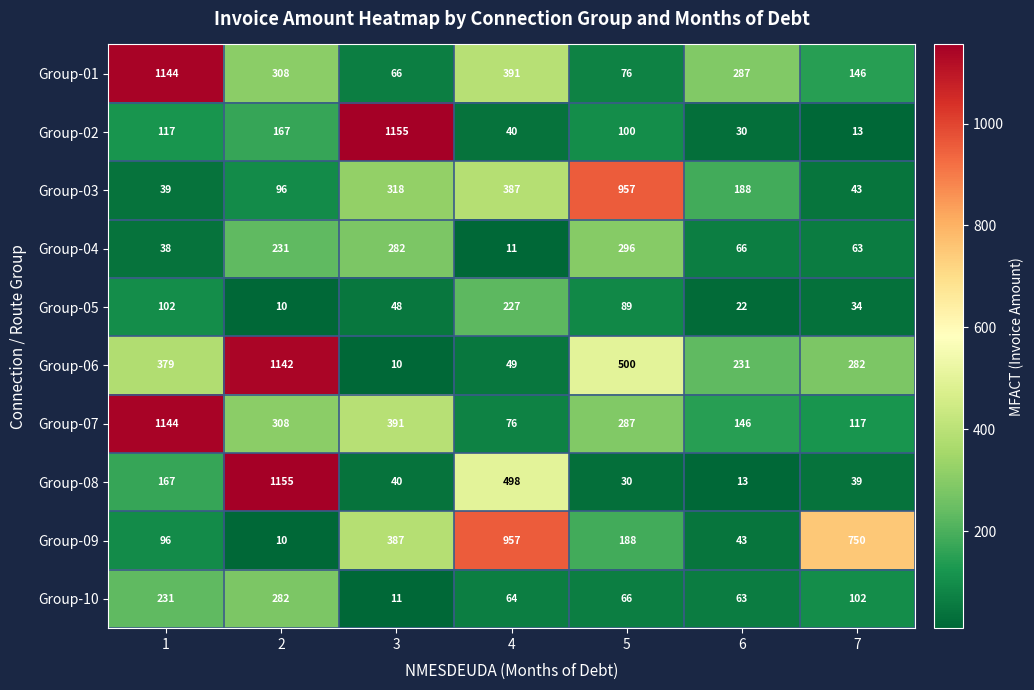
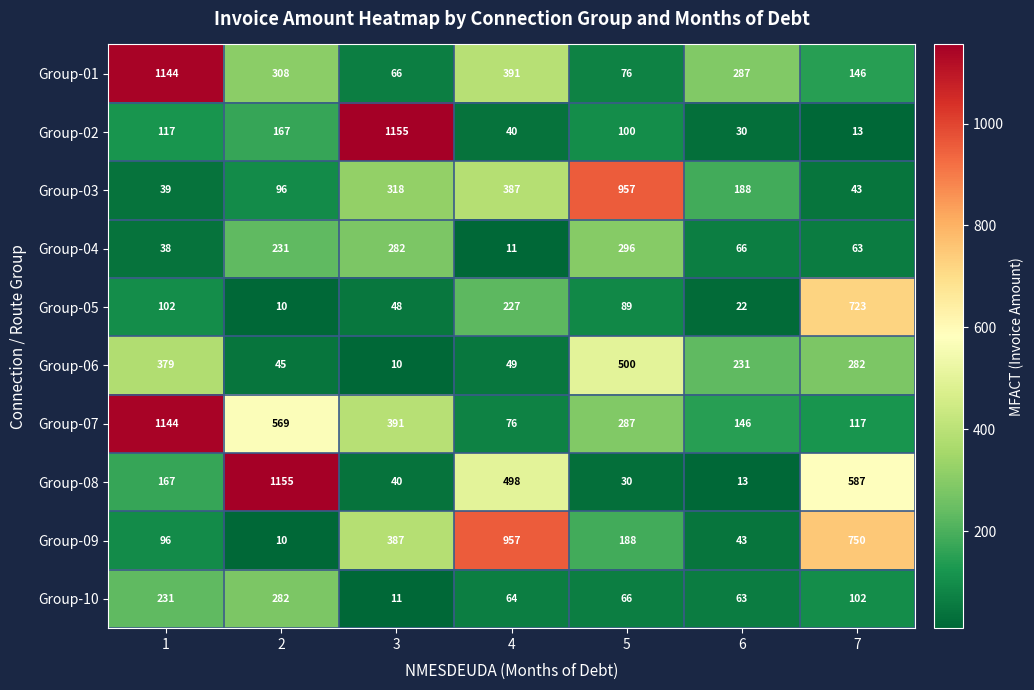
  {
    "Group-01": {
      "1": 1144,
      "2": 308,
      "3": 66,
      "4": 391,
      "5": 76,
      "6": 287,
      "7": 146
    },
    "Group-02": {
      "1": 117,
      "2": 167,
      "3": 1155,
      "4": 40,
      "5": 100,
      "6": 30,
      "7": 13
    },
    "Group-03": {
      "1": 39,
      "2": 96,
      "3": 318,
      "4": 387,
      "5": 957,
      "6": 188,
      "7": 43
    },
    "Group-04": {
      "1": 38,
      "2": 231,
      "3": 282,
      "4": 11,
      "5": 296,
      "6": 66,
      "7": 63
    },
    "Group-05": {
      "1": 102,
      "2": 10,
      "3": 48,
      "4": 227,
      "5": 89,
      "6": 22,
-     "7": 34
+     "7": 723
    },
    "Group-06": {
      "1": 379,
-     "2": 1142,
+     "2": 45,
      "3": 10,
      "4": 49,
      "5": 500,
      "6": 231,
      "7": 282
    },
    "Group-07": {
      "1": 1144,
-     "2": 308,
+     "2": 569,
      "3": 391,
      "4": 76,
      "5": 287,
      "6": 146,
      "7": 117
    },
    "Group-08": {
      "1": 167,
      "2": 1155,
      "3": 40,
      "4": 498,
      "5": 30,
      "6": 13,
-     "7": 39
+     "7": 587
    },
    "Group-09": {
      "1": 96,
      "2": 10,
      "3": 387,
      "4": 957,
      "5": 188,
      "6": 43,
      "7": 750
    },
    "Group-10": {
      "1": 231,
      "2": 282,
      "3": 11,
      "4": 64,
      "5": 66,
      "6": 63,
      "7": 102
    }
  }
